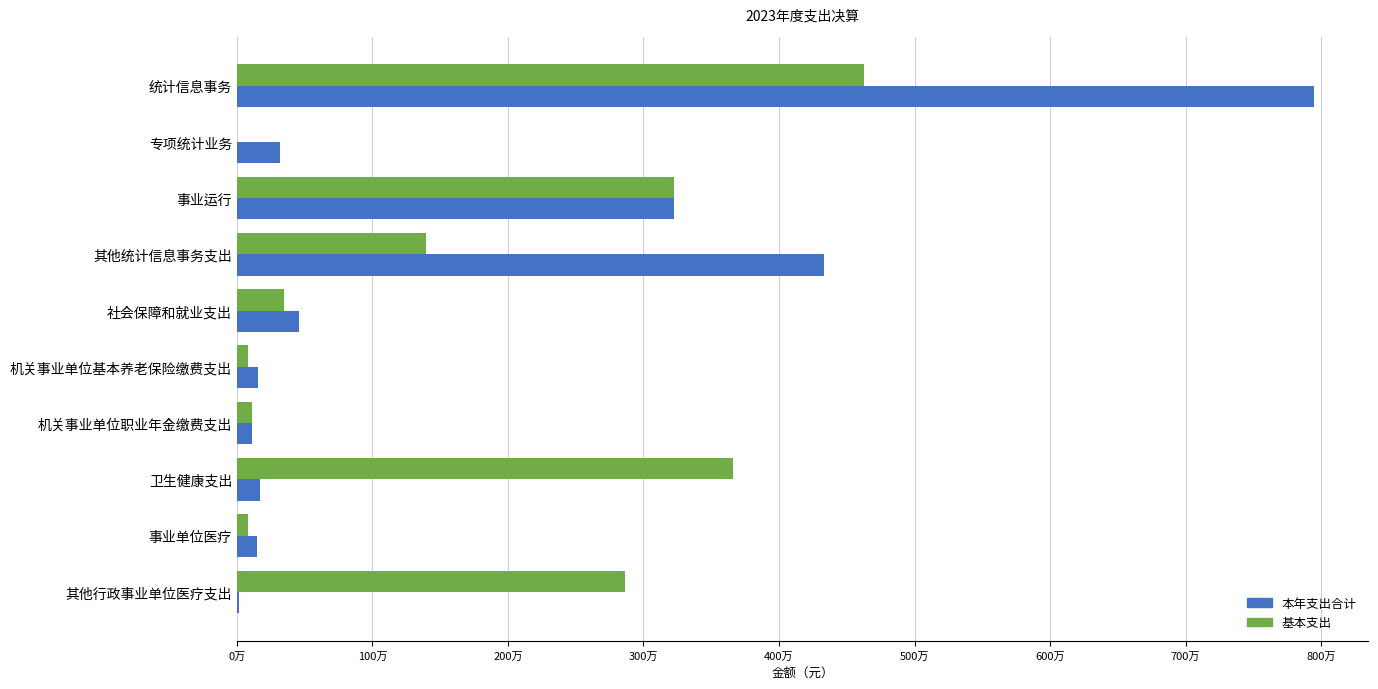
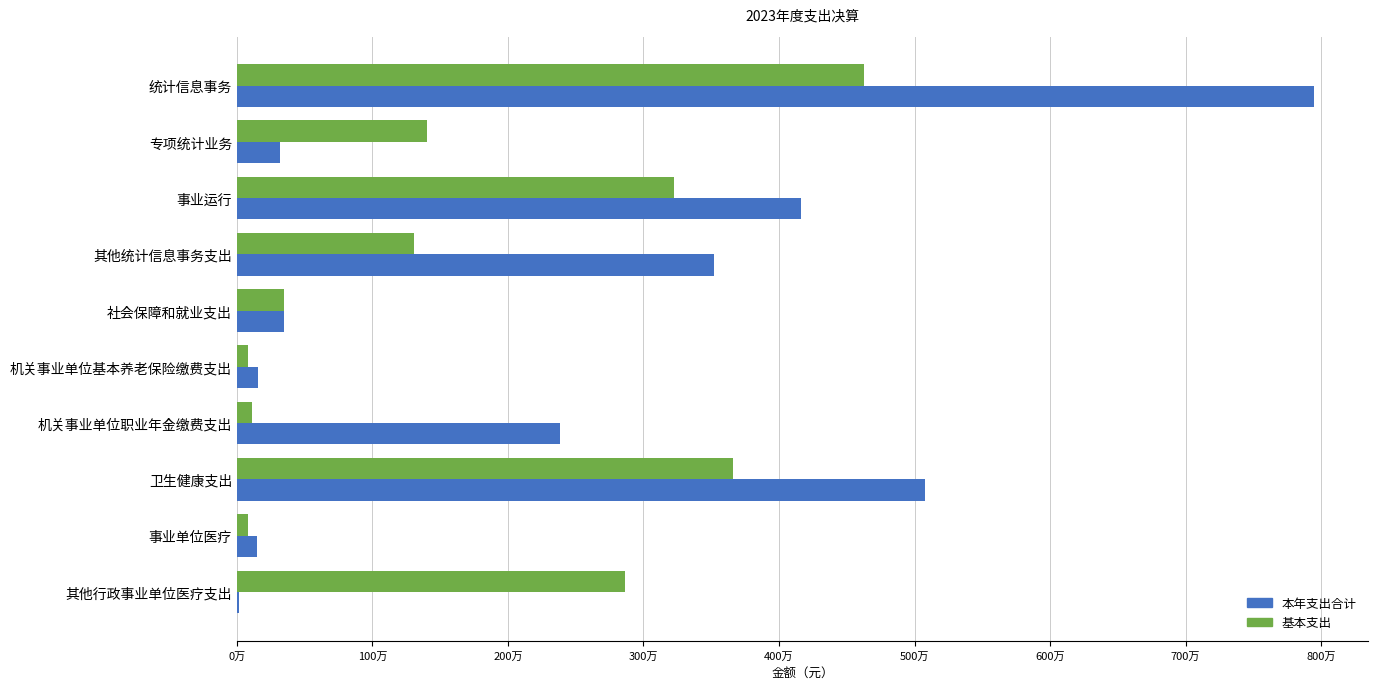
  {
    "本年支出合计": {
      "统计信息事务": "795万",
      "专项统计业务": "32万",
-     "事业运行": "323万",
-     "其他统计信息事务支出": "433万",
-     "社会保障和就业支出": "46万",
+     "事业运行": "416万",
+     "其他统计信息事务支出": "352万",
+     "社会保障和就业支出": "35万",
      "机关事业单位基本养老保险缴费支出": "15万",
-     "机关事业单位职业年金缴费支出": "12万",
-     "卫生健康支出": "17万",
+     "机关事业单位职业年金缴费支出": "238万",
+     "卫生健康支出": "507万",
      "事业单位医疗": "15万",
      "其他行政事业单位医疗支出": "2万"
    },
    "基本支出": {
      "统计信息事务": "462万",
-     "专项统计业务": "0万",
+     "专项统计业务": "140万",
      "事业运行": "323万",
-     "其他统计信息事务支出": "140万",
+     "其他统计信息事务支出": "131万",
      "社会保障和就业支出": "35万",
      "机关事业单位基本养老保险缴费支出": "9万",
      "机关事业单位职业年金缴费支出": "12万",
      "卫生健康支出": "366万",
      "事业单位医疗": "8万",
      "其他行政事业单位医疗支出": "287万"
    }
  }
